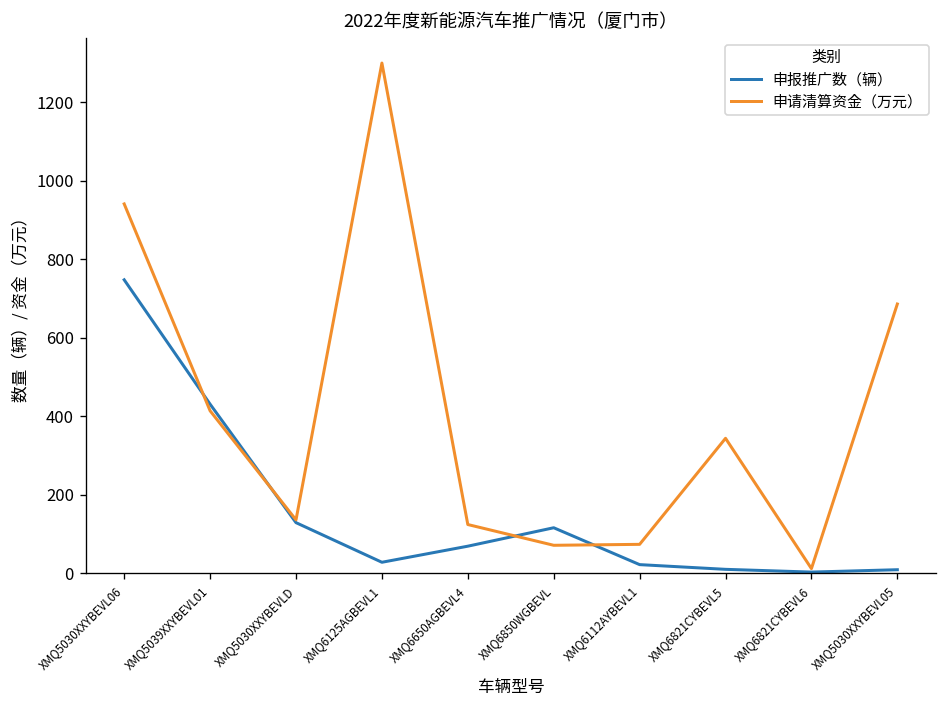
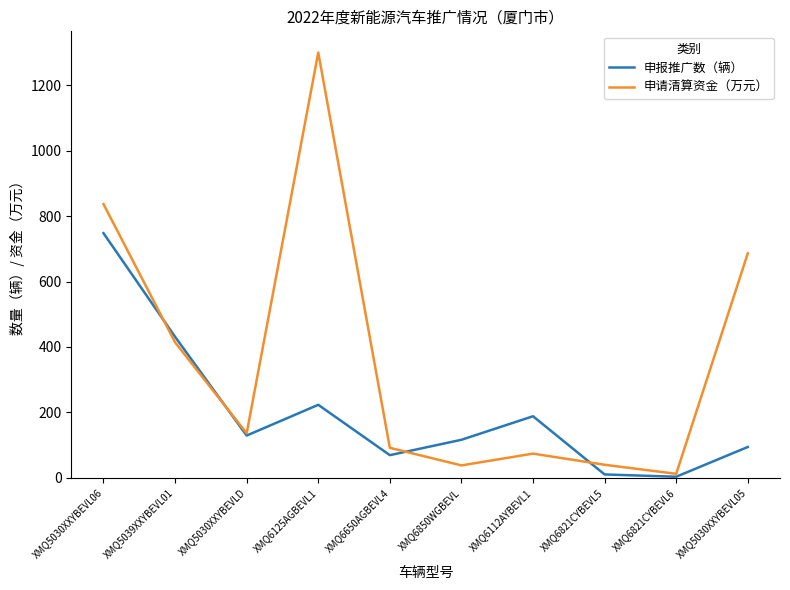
  {
    "申报推广数（辆）": {
      "XMQ5030XXYBEVL06": 750,
      "XMQ5039XXYBEVL01": 430,
-     "XMQ6125AGBEVL1": 30,
+     "XMQ6125AGBEVL1": 220,
      "XMQ6650AGBEVL4": 70,
      "XMQ6850WGBEVL": 120,
-     "XMQ6112AYBEVL1": 20,
+     "XMQ6112AYBEVL1": 190,
      "XMQ6821CYBEVL5": 10,
      "XMQ6821CYBEVL6": 0,
-     "XMQ5030XXYBEVL05": 10
+     "XMQ5030XXYBEVL05": 90
    },
    "申请清算资金（万元）": {
-     "XMQ5030XXYBEVL06": 940,
+     "XMQ5030XXYBEVL06": 840,
      "XMQ5039XXYBEVL01": 410,
      "XMQ6125AGBEVL1": 1300,
-     "XMQ6650AGBEVL4": 120,
-     "XMQ6850WGBEVL": 70,
+     "XMQ6650AGBEVL4": 90,
+     "XMQ6850WGBEVL": 40,
      "XMQ6112AYBEVL1": 70,
-     "XMQ6821CYBEVL5": 340,
+     "XMQ6821CYBEVL5": 40,
      "XMQ6821CYBEVL6": 10,
      "XMQ5030XXYBEVL05": 690
    }
  }
